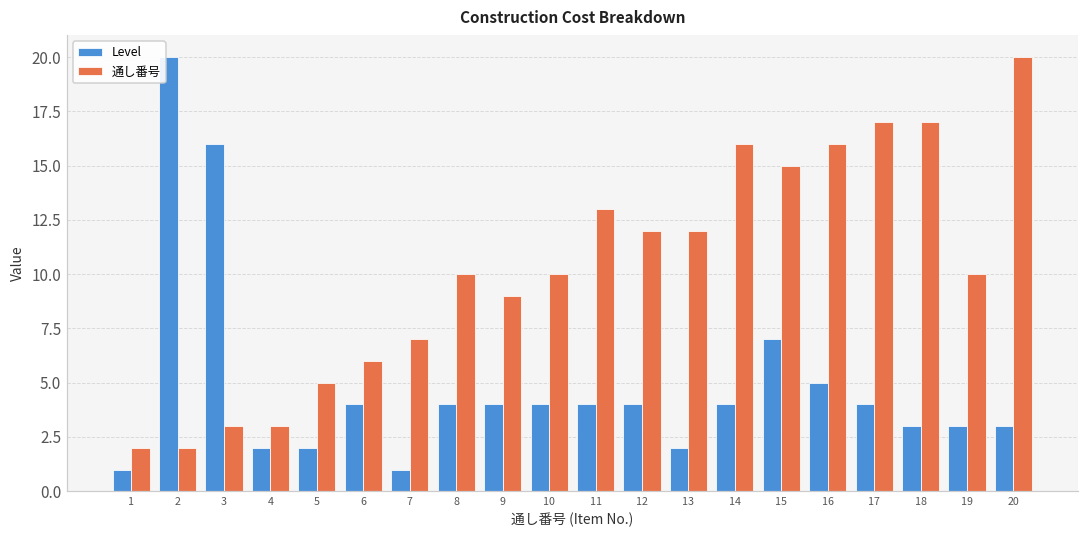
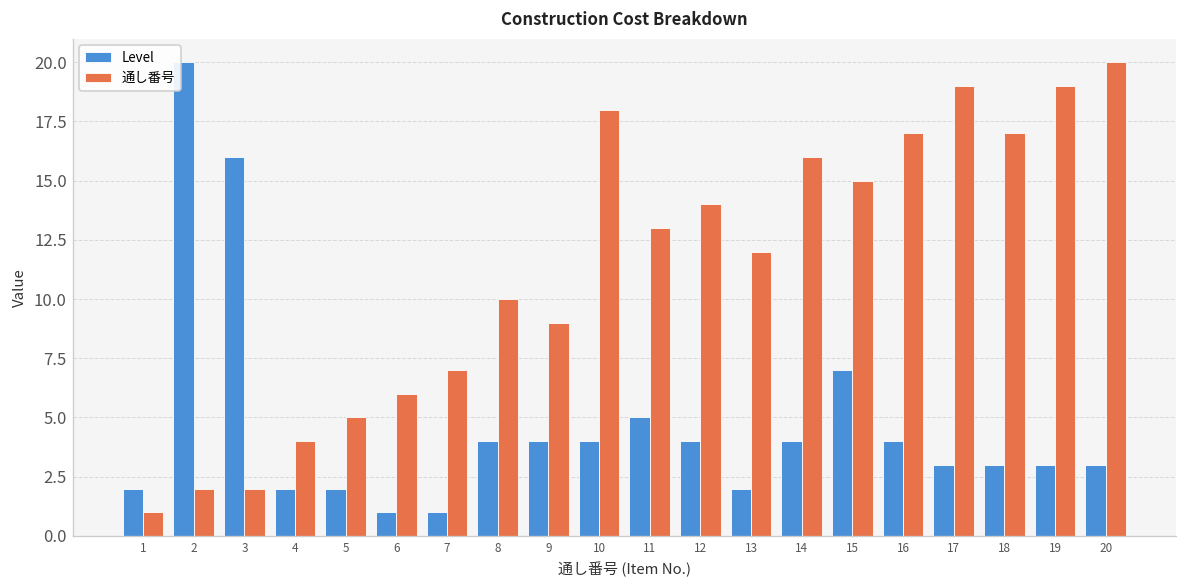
  {
    "Level": {
-     "1": 1,
+     "1": 2,
      "2": 20,
      "3": 16,
      "4": 2,
      "5": 2,
-     "6": 4,
+     "6": 1,
      "7": 1,
      "8": 4,
      "9": 4,
      "10": 4,
-     "11": 4,
+     "11": 5,
      "12": 4,
      "13": 2,
      "14": 4,
      "15": 7,
-     "16": 5,
-     "17": 4,
+     "16": 4,
+     "17": 3,
      "18": 3,
      "19": 3,
      "20": 3
    },
    "通し番号": {
-     "1": 2,
+     "1": 1,
      "2": 2,
-     "3": 3,
-     "4": 3,
+     "3": 2,
+     "4": 4,
      "5": 5,
      "6": 6,
      "7": 7,
      "8": 10,
      "9": 9,
-     "10": 10,
+     "10": 18,
      "11": 13,
-     "12": 12,
+     "12": 14,
      "13": 12,
      "14": 16,
      "15": 15,
-     "16": 16,
-     "17": 17,
+     "16": 17,
+     "17": 19,
      "18": 17,
-     "19": 10,
+     "19": 19,
      "20": 20
    }
  }
